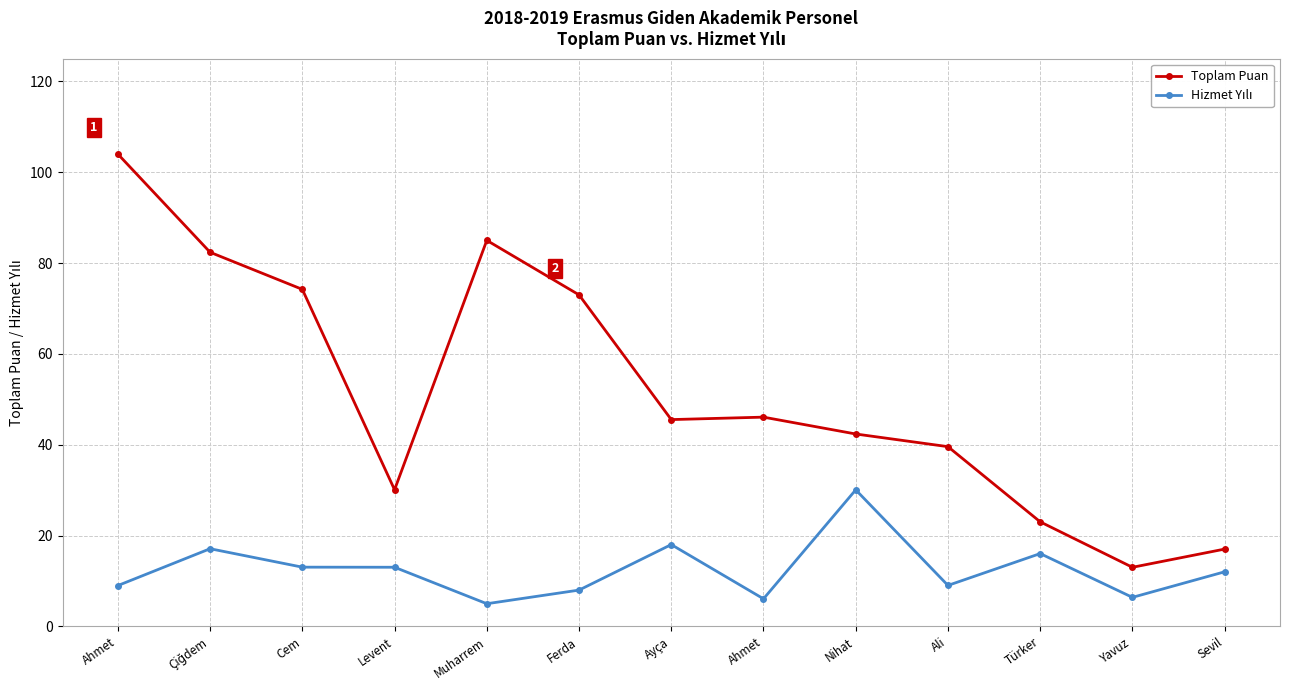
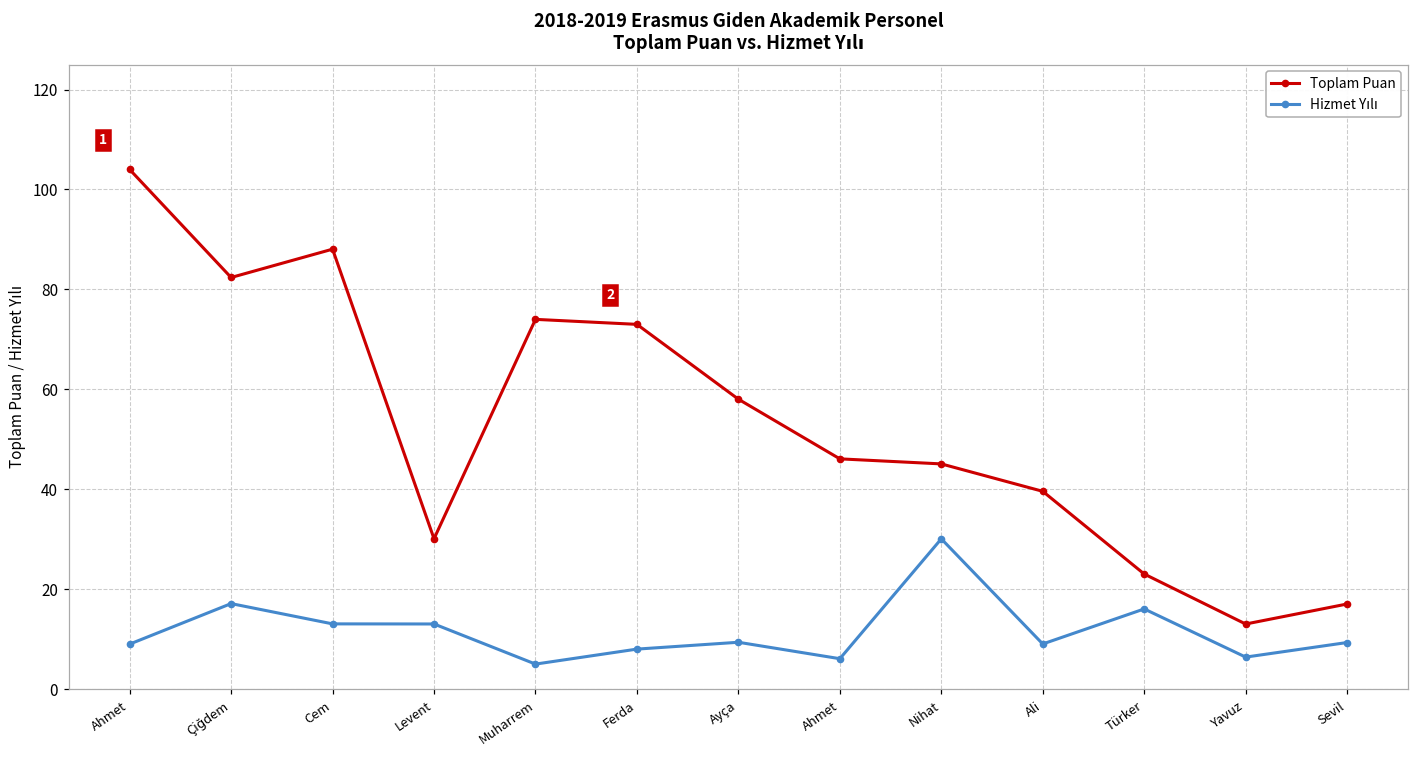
  {
    "Toplam Puan": {
      "Çiğdem": 82,
-     "Cem": 74,
+     "Cem": 88,
      "Levent": 30,
-     "Muharrem": 85,
+     "Muharrem": 74,
      "Ferda": 73,
-     "Ayça": 46,
-     "Nihat": 42,
+     "Ayça": 58,
+     "Nihat": 45,
      "Ali": 40,
      "Türker": 23,
      "Yavuz": 13,
      "Sevil": 17
    },
    "Hizmet Yılı": {
      "Çiğdem": 17,
      "Cem": 13,
      "Levent": 13,
      "Muharrem": 5,
      "Ferda": 8,
-     "Ayça": 18,
+     "Ayça": 9,
      "Nihat": 30,
      "Ali": 9,
      "Türker": 16,
      "Yavuz": 6,
-     "Sevil": 12
+     "Sevil": 9
    }
  }
